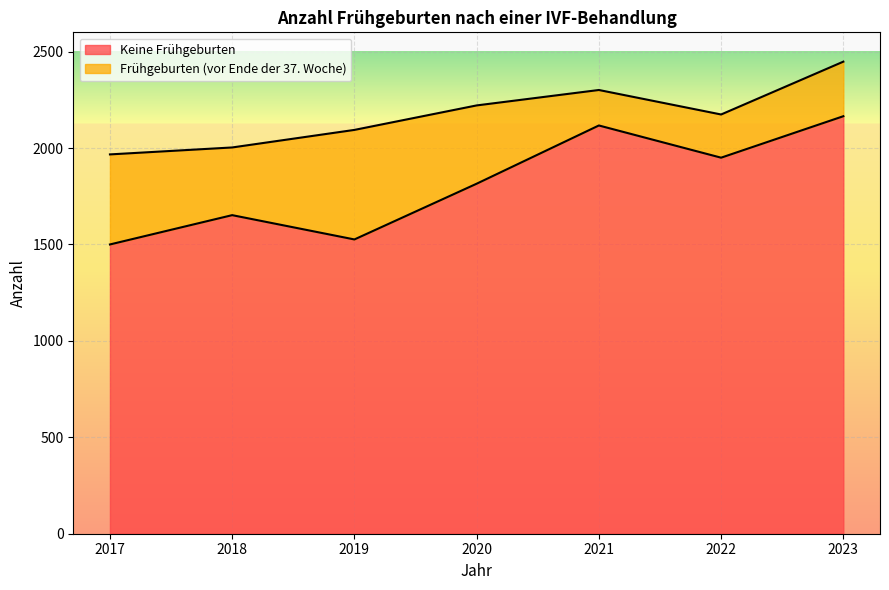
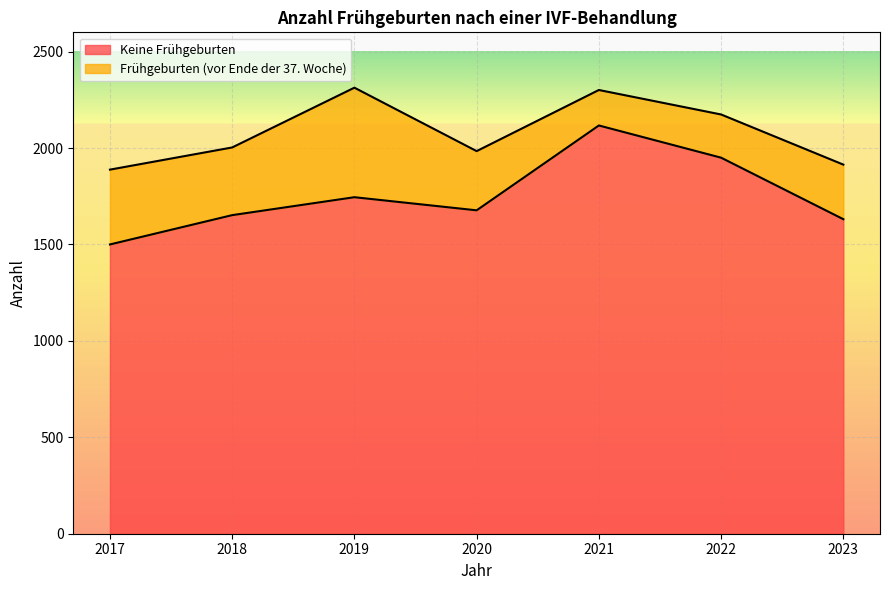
  {
    "Keine Frühgeburten": {
      "2017": 1500,
      "2018": 1650,
-     "2019": 1530,
-     "2020": 1820,
+     "2019": 1750,
+     "2020": 1680,
      "2021": 2120,
      "2022": 1950,
-     "2023": 2170
+     "2023": 1630
    },
    "Frühgeburten (vor Ende der 37. Woche)": {
-     "2017": 470,
+     "2017": 390,
      "2018": 350,
      "2019": 570,
-     "2020": 410,
+     "2020": 310,
      "2021": 180,
      "2022": 220,
      "2023": 280
    }
  }
